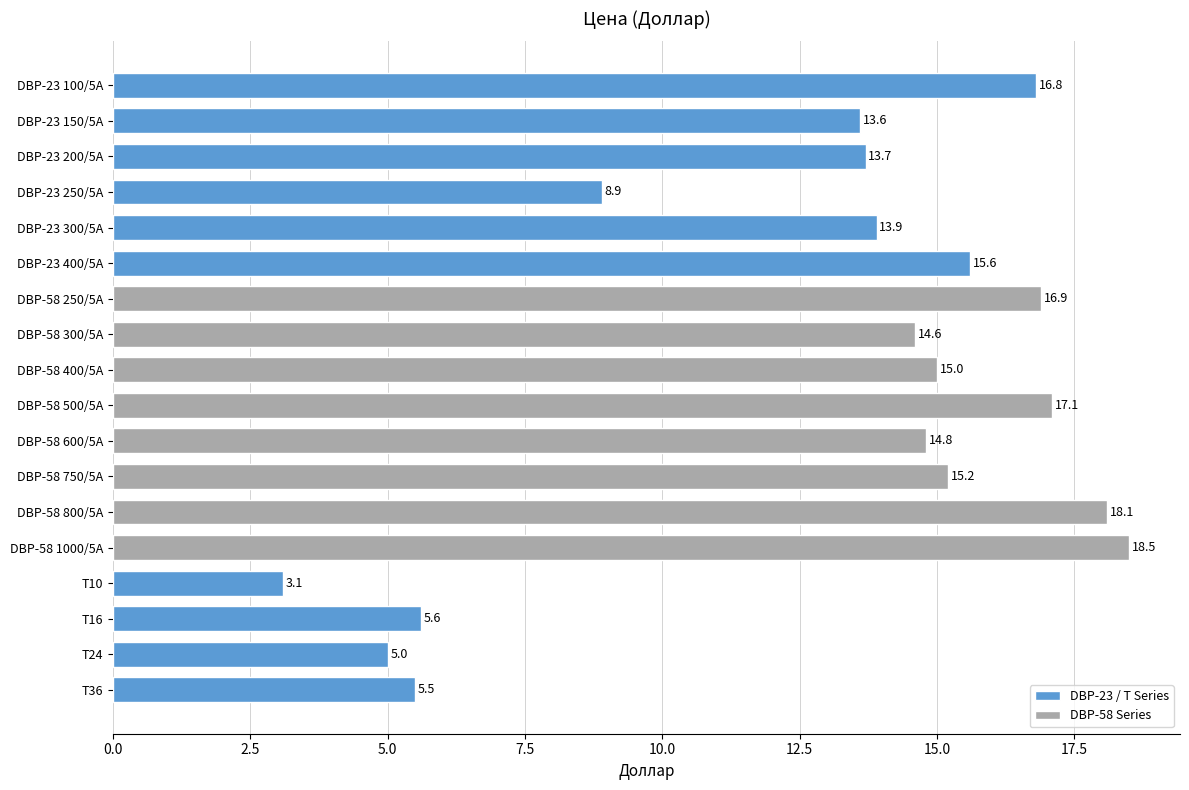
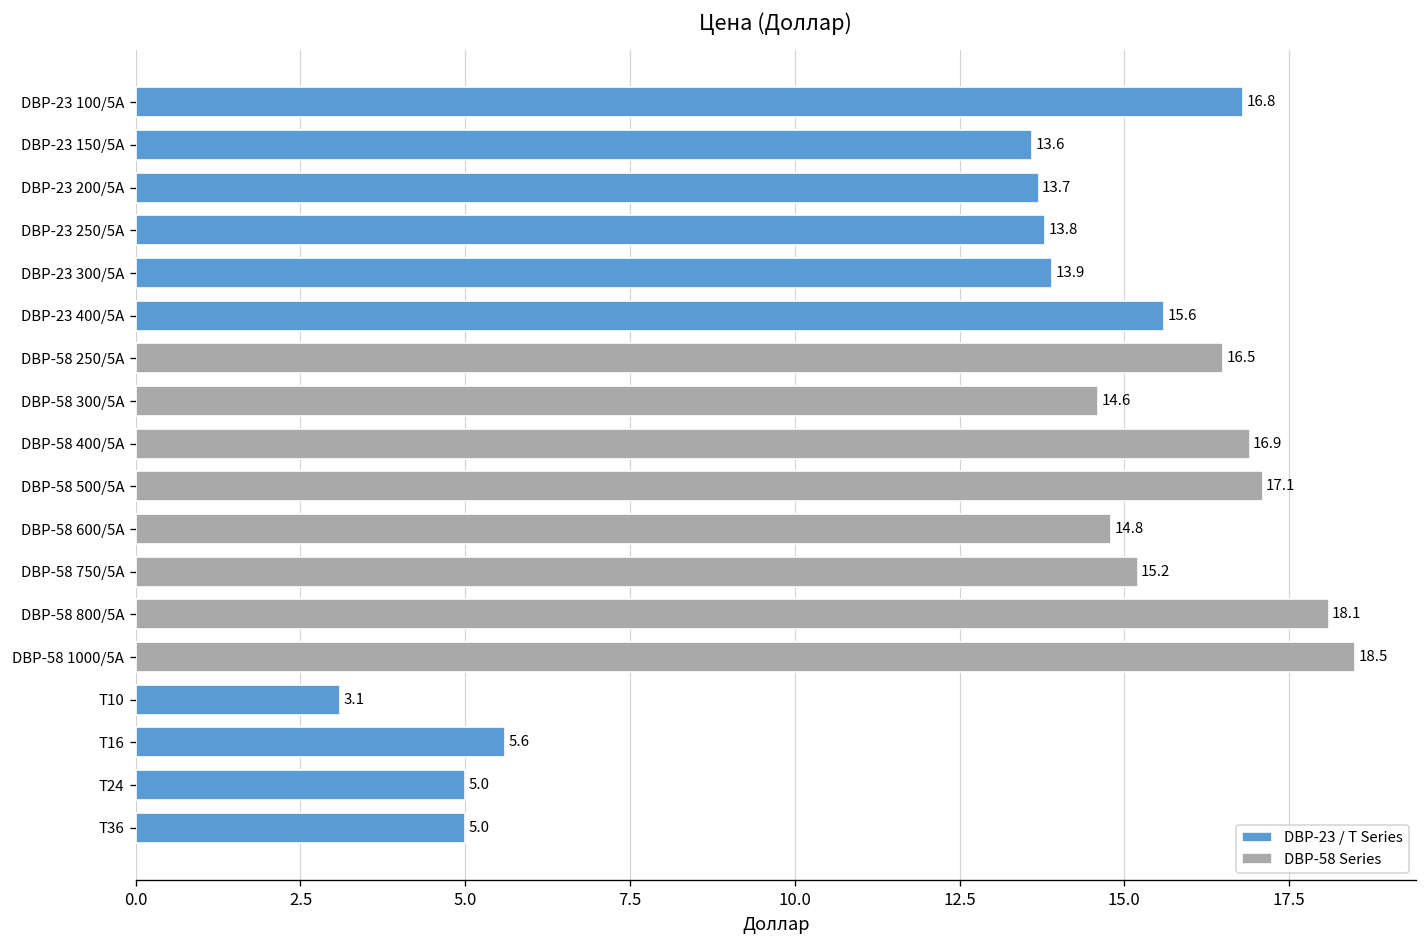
  {
    "DBP-23 100/5A": 16.8,
    "DBP-23 150/5A": 13.6,
    "DBP-23 200/5A": 13.7,
-   "DBP-23 250/5A": 8.9,
+   "DBP-23 250/5A": 13.8,
    "DBP-23 300/5A": 13.9,
    "DBP-23 400/5A": 15.6,
-   "DBP-58 250/5A": 16.9,
+   "DBP-58 250/5A": 16.5,
    "DBP-58 300/5A": 14.6,
-   "DBP-58 400/5A": 15.0,
+   "DBP-58 400/5A": 16.9,
    "DBP-58 500/5A": 17.1,
    "DBP-58 600/5A": 14.8,
    "DBP-58 750/5A": 15.2,
    "DBP-58 800/5A": 18.1,
    "DBP-58 1000/5A": 18.5,
    "T10": 3.1,
    "T16": 5.6,
    "T24": 5.0,
-   "T36": 5.5
+   "T36": 5.0
  }
